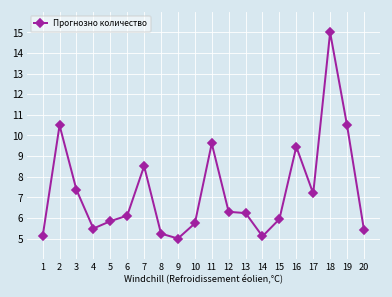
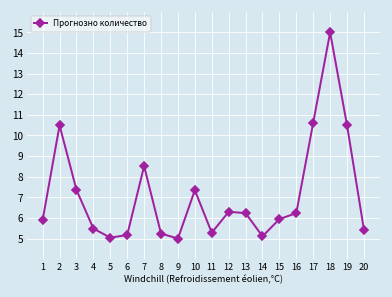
  {
-   "1": 5.1,
+   "1": 5.9,
    "2": 10.5,
    "3": 7.4,
    "4": 5.5,
-   "5": 5.8,
-   "6": 6.1,
+   "5": 5.0,
+   "6": 5.2,
    "7": 8.5,
    "8": 5.2,
    "9": 5.0,
-   "10": 5.7,
-   "11": 9.6,
+   "10": 7.3,
+   "11": 5.3,
    "12": 6.3,
    "13": 6.2,
    "14": 5.1,
    "15": 5.9,
-   "16": 9.5,
-   "17": 7.2,
+   "16": 6.2,
+   "17": 10.6,
    "18": 15.0,
    "19": 10.5,
    "20": 5.4
  }
